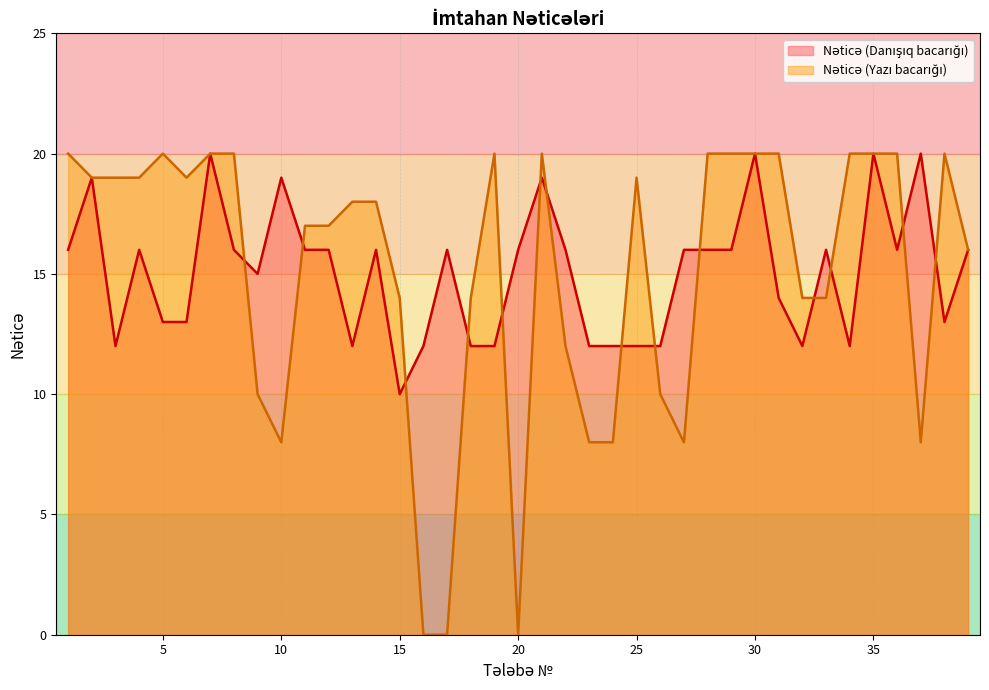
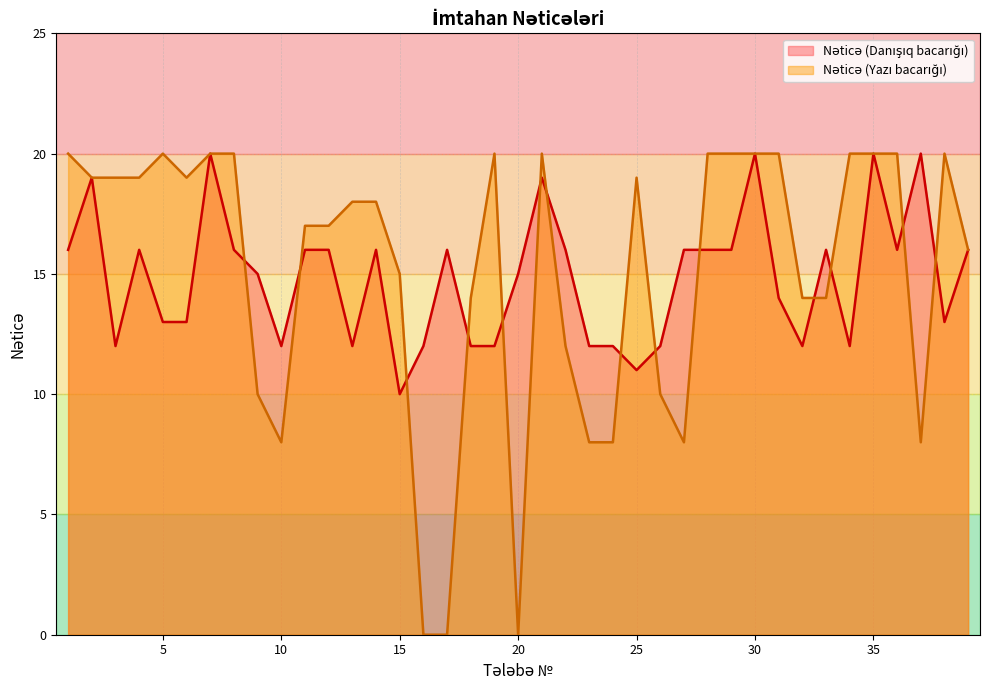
  {
    "Nəticə (Danışıq bacarığı)": {
      "5": 13,
-     "10": 19,
+     "10": 12,
      "15": 10,
-     "20": 16,
-     "25": 12
+     "20": 15,
+     "25": 11
    },
    "Nəticə (Yazı bacarığı)": {
      "5": 20,
      "10": 8,
-     "15": 14,
+     "15": 15,
      "20": 0,
      "25": 19
    }
  }
